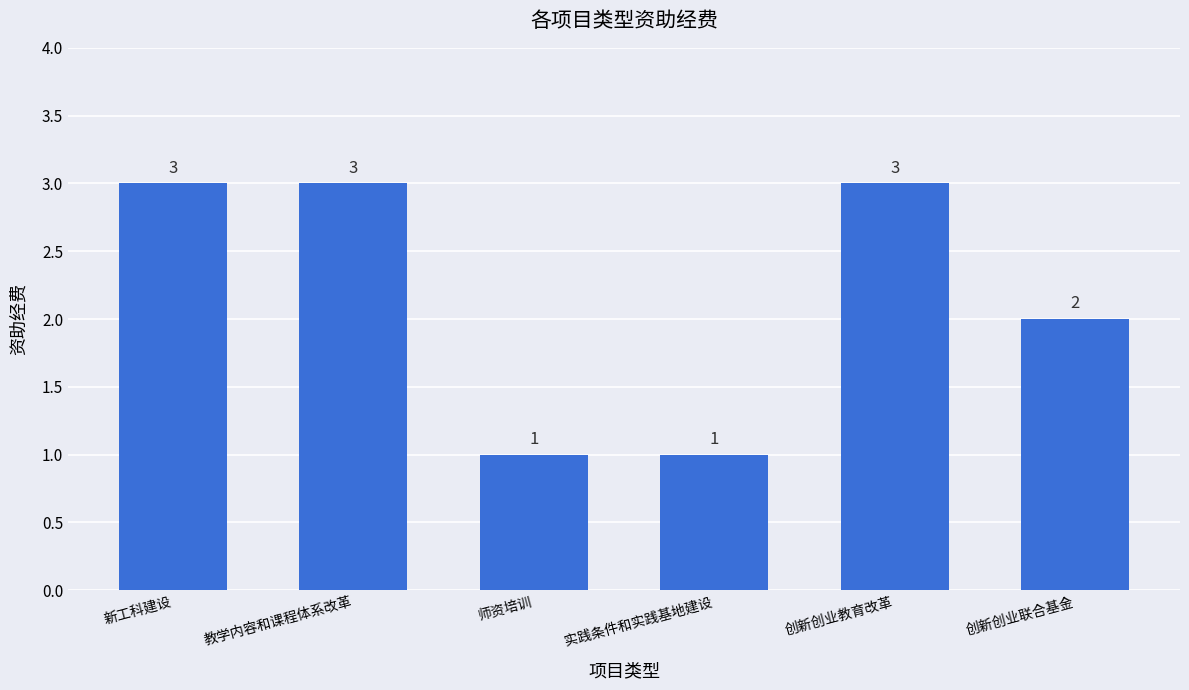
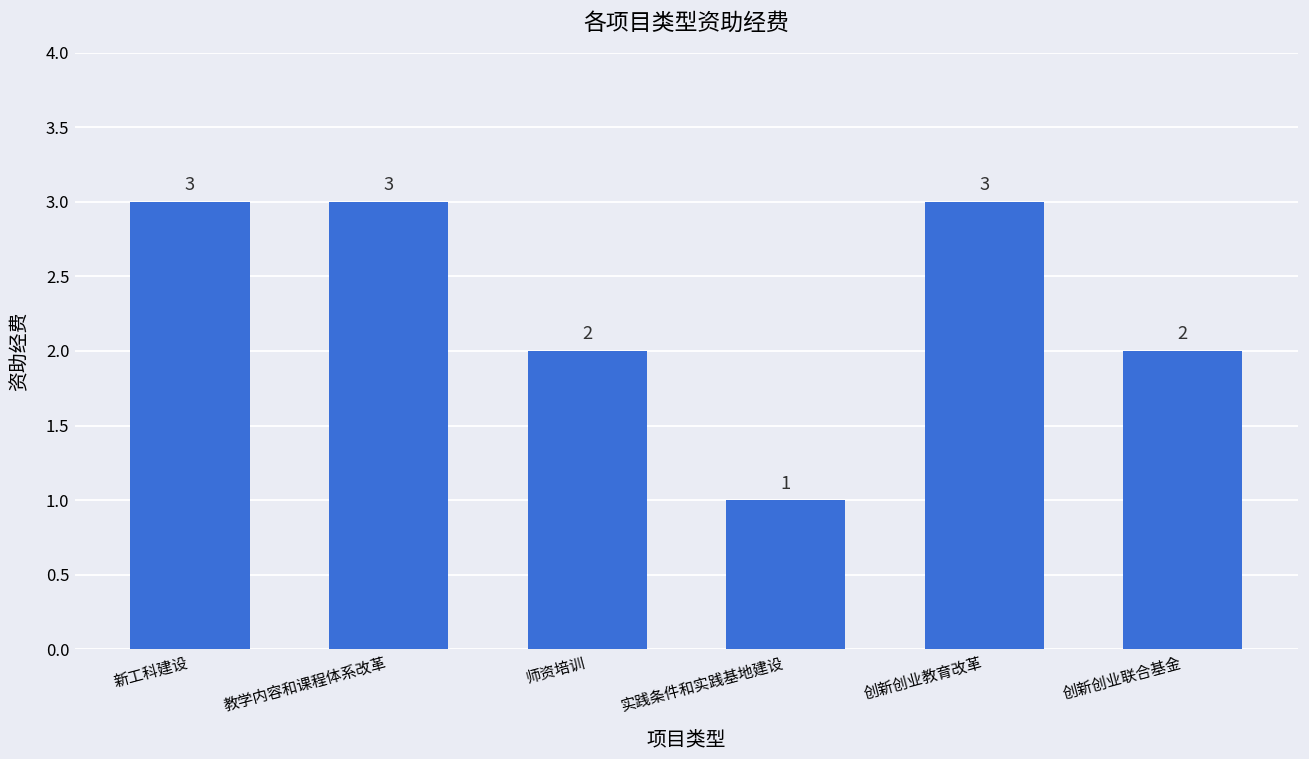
  {
    "新工科建设": 3,
    "教学内容和课程体系改革": 3,
-   "师资培训": 1,
+   "师资培训": 2,
    "实践条件和实践基地建设": 1,
    "创新创业教育改革": 3,
    "创新创业联合基金": 2
  }
